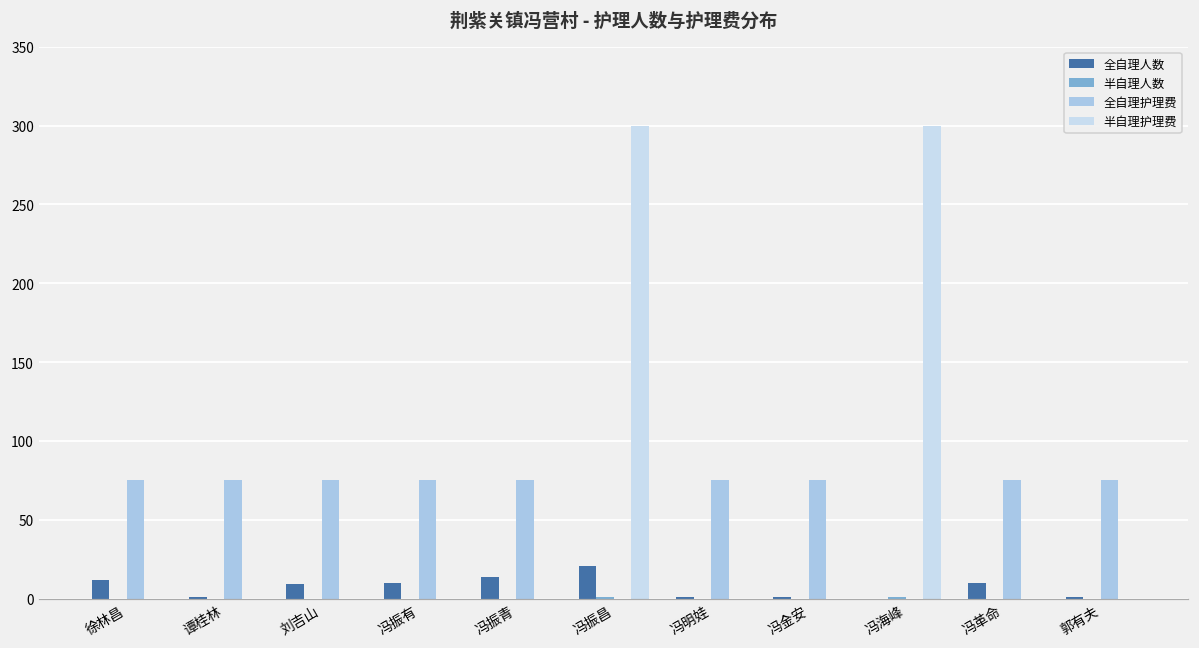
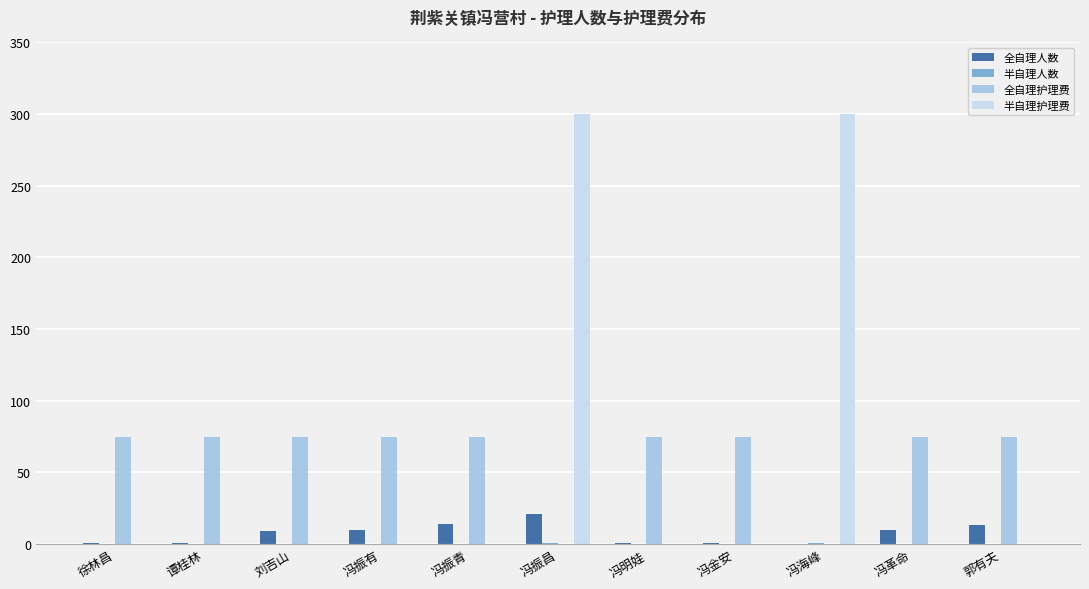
  {
    "全自理人数": {
-     "徐林昌": 12,
+     "徐林昌": 1,
      "刘吉山": 9,
      "冯振有": 10,
      "冯振青": 14,
      "冯振昌": 21,
      "冯海峰": 0,
      "冯革命": 10,
-     "郭有夫": 1
+     "郭有夫": 13
    }
  }
